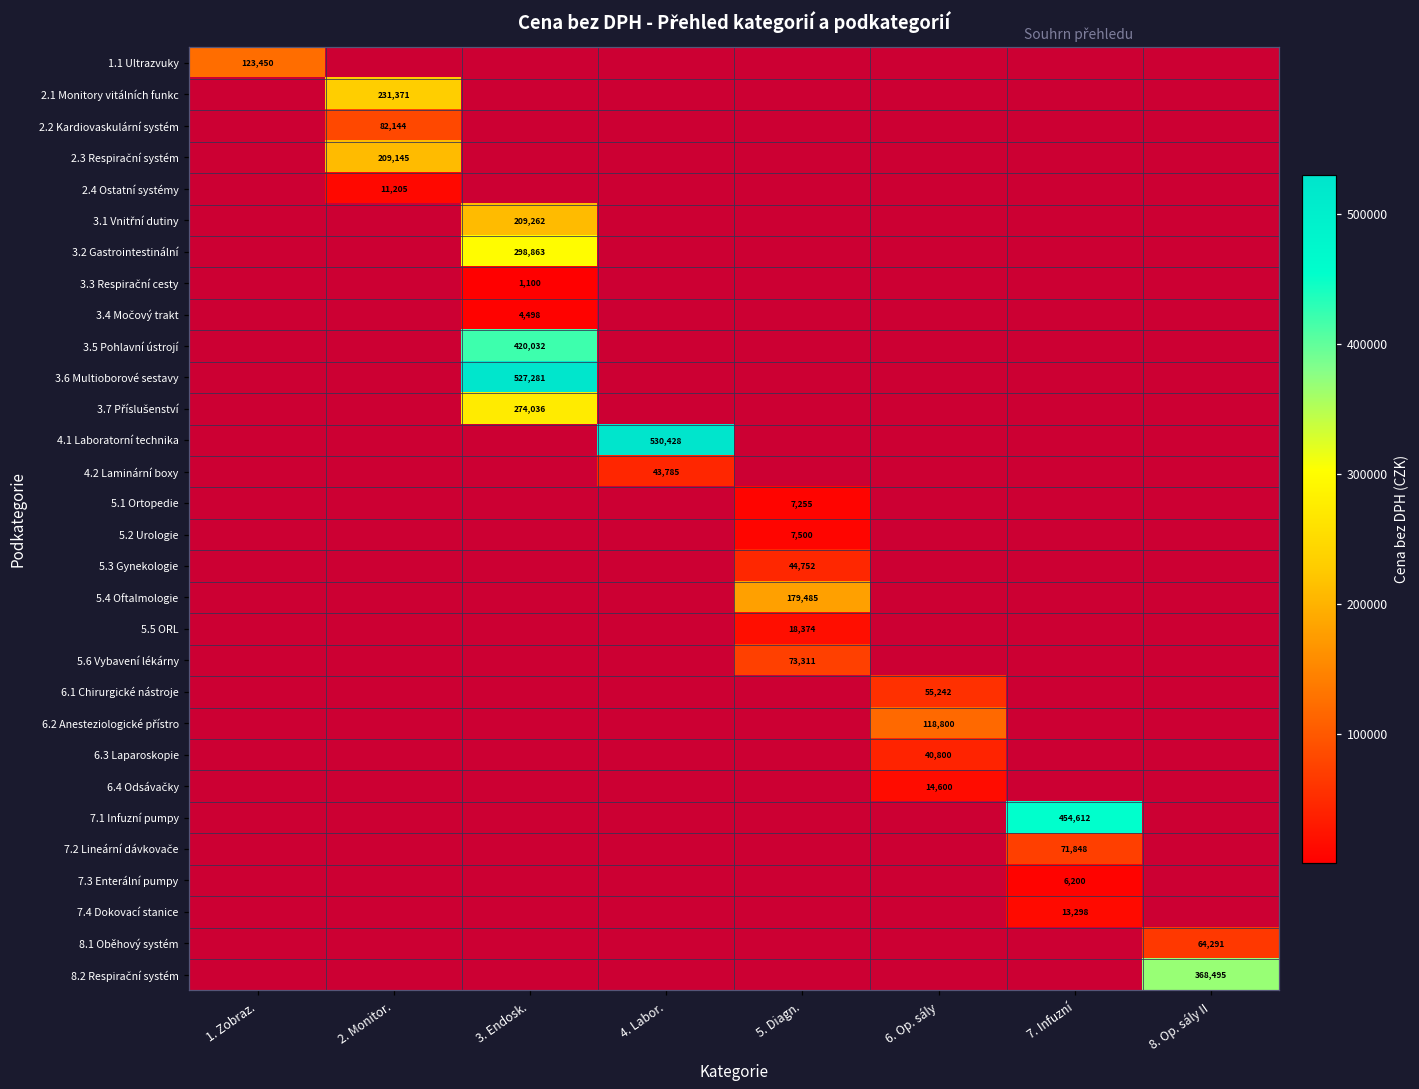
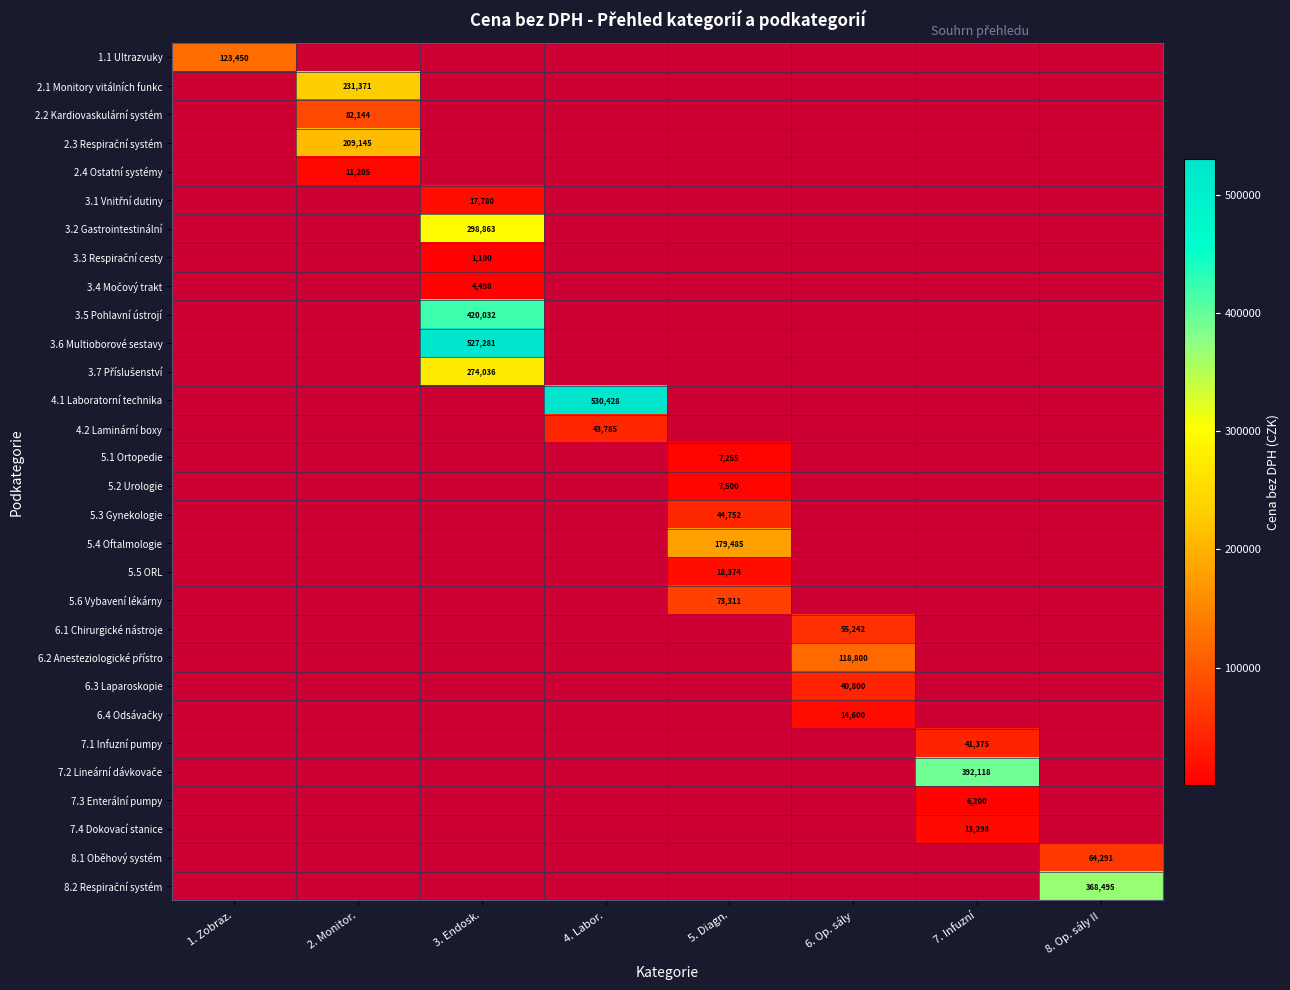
  {
    "1.1 Ultrazvuky": {
      "1. Zobraz.": "123,450"
    },
    "2.1 Monitory vitálních funkc": {
      "2. Monitor.": "231,371"
    },
    "2.2 Kardiovaskulární systém": {
      "2. Monitor.": "82,144"
    },
    "2.3 Respirační systém": {
      "2. Monitor.": "209,145"
    },
    "2.4 Ostatní systémy": {
      "2. Monitor.": "11,205"
    },
    "3.1 Vnitřní dutiny": {
-     "3. Endosk.": "209,262"
+     "3. Endosk.": "17,780"
    },
    "3.2 Gastrointestinální": {
      "3. Endosk.": "298,863"
    },
    "3.3 Respirační cesty": {
      "3. Endosk.": "1,100"
    },
    "3.4 Močový trakt": {
      "3. Endosk.": "4,498"
    },
    "3.5 Pohlavní ústrojí": {
      "3. Endosk.": "420,032"
    },
    "3.6 Multioborové sestavy": {
      "3. Endosk.": "527,281"
    },
    "3.7 Příslušenství": {
      "3. Endosk.": "274,036"
    },
    "4.1 Laboratorní technika": {
      "4. Labor.": "530,428"
    },
    "4.2 Laminární boxy": {
      "4. Labor.": "43,785"
    },
    "5.1 Ortopedie": {
      "5. Diagn.": "7,255"
    },
    "5.2 Urologie": {
      "5. Diagn.": "7,500"
    },
    "5.3 Gynekologie": {
      "5. Diagn.": "44,752"
    },
    "5.4 Oftalmologie": {
      "5. Diagn.": "179,485"
    },
    "5.5 ORL": {
      "5. Diagn.": "18,374"
    },
    "5.6 Vybavení lékárny": {
      "5. Diagn.": "73,311"
    },
    "6.1 Chirurgické nástroje": {
      "6. Op. sály": "55,242"
    },
    "6.2 Anesteziologické přístro": {
      "6. Op. sály": "118,800"
    },
    "6.3 Laparoskopie": {
      "6. Op. sály": "40,800"
    },
    "6.4 Odsávačky": {
      "6. Op. sály": "14,600"
    },
    "7.1 Infuzní pumpy": {
-     "7. Infuzní": "454,612"
+     "7. Infuzní": "41,375"
    },
    "7.2 Lineární dávkovače": {
-     "7. Infuzní": "71,848"
+     "7. Infuzní": "392,118"
    },
    "7.3 Enterální pumpy": {
      "7. Infuzní": "6,200"
    },
    "7.4 Dokovací stanice": {
      "7. Infuzní": "13,298"
    },
    "8.1 Oběhový systém": {
      "8. Op. sály II": "64,291"
    },
    "8.2 Respirační systém": {
      "8. Op. sály II": "368,495"
    }
  }
